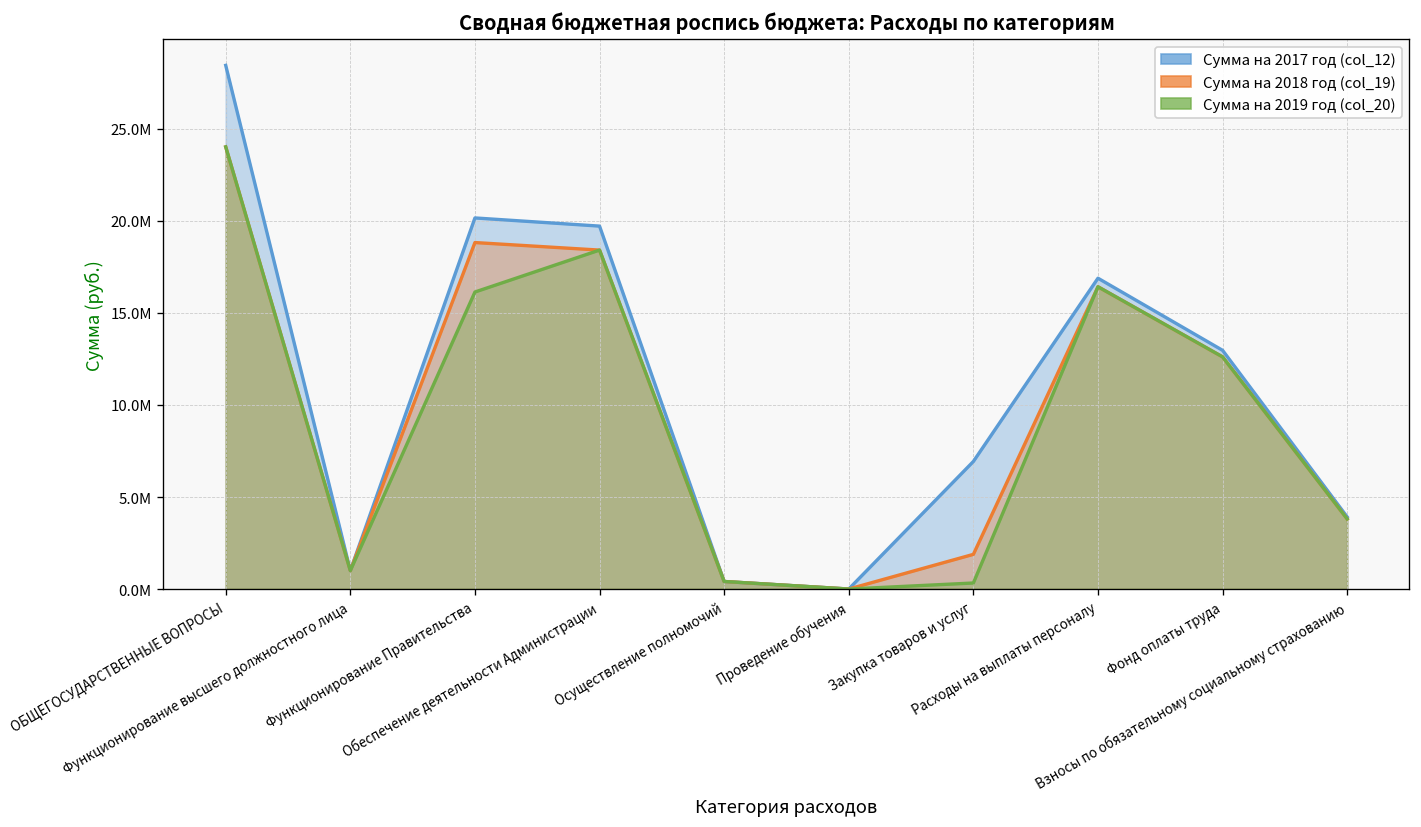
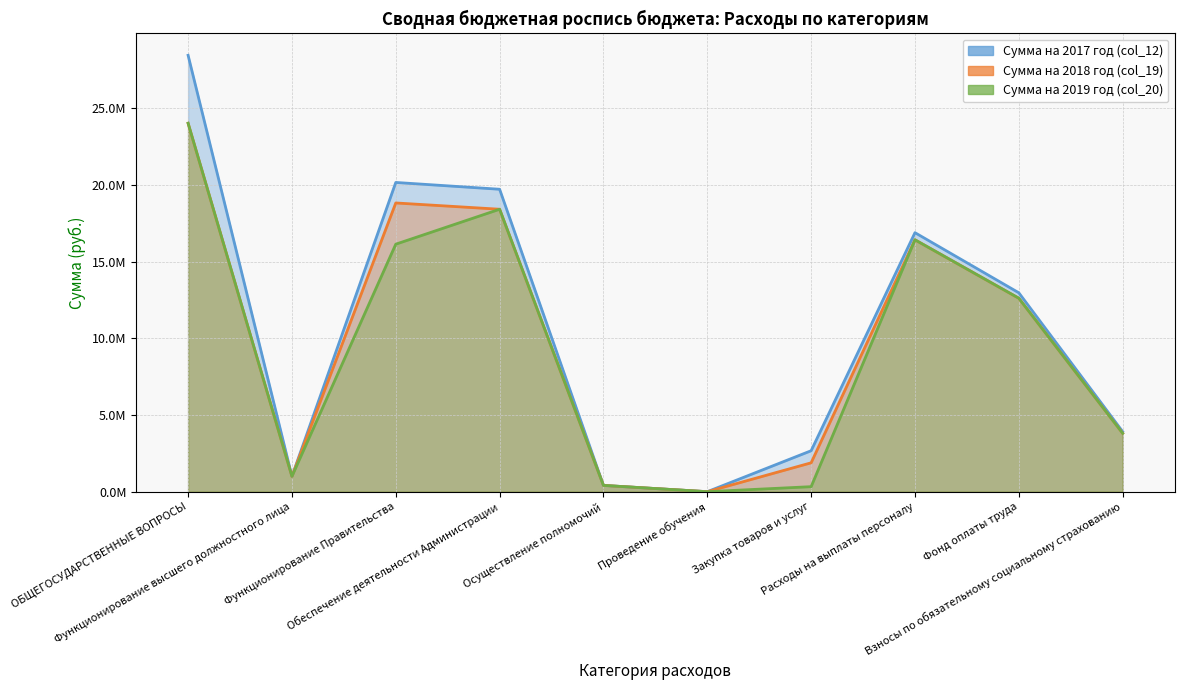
  {
    "Сумма на 2017 год (col_12)": {
      "ОБЩЕГОСУДАРСТВЕННЫЕ ВОПРОСЫ": 28500000,
      "Функционирование Правительства": 20200000,
      "Обеспечение деятельности Администрации": 19700000,
-     "Закупка товаров и услуг": 6900000,
+     "Закупка товаров и услуг": 2700000,
      "Расходы на выплаты персоналу": 16900000,
      "Фонд оплаты труда": 13000000
    },
    "Сумма на 2018 год (col_19)": {
      "Функционирование Правительства": 18800000,
      "Закупка товаров и услуг": 1900000
    },
    "Сумма на 2019 год (col_20)": {
      "Функционирование Правительства": 16100000,
      "Закупка товаров и услуг": 300000
    }
  }
